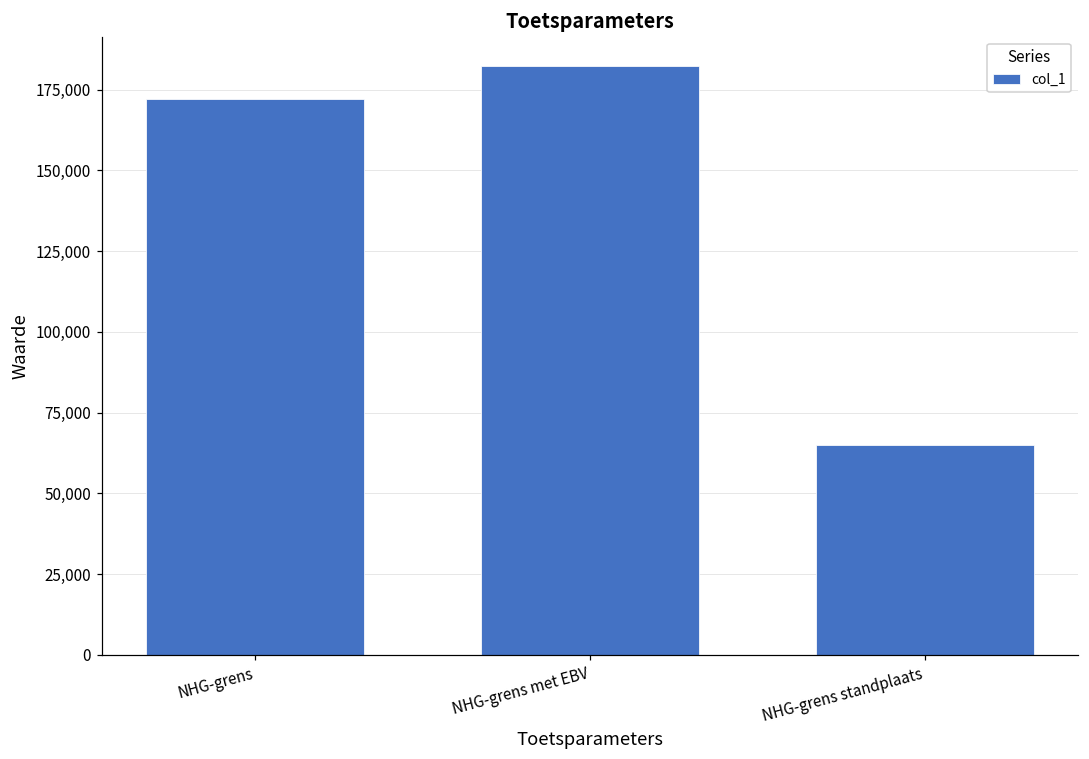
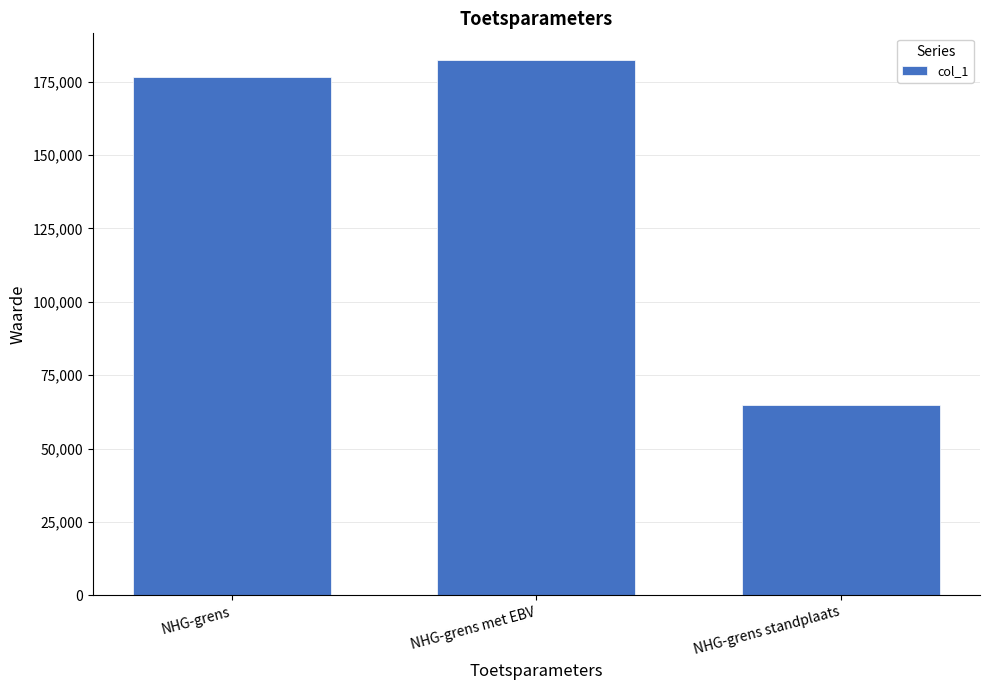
  {
-   "NHG-grens": "172,000",
+   "NHG-grens": "177,000",
    "NHG-grens met EBV": "182,000",
    "NHG-grens standplaats": "65,000"
  }
